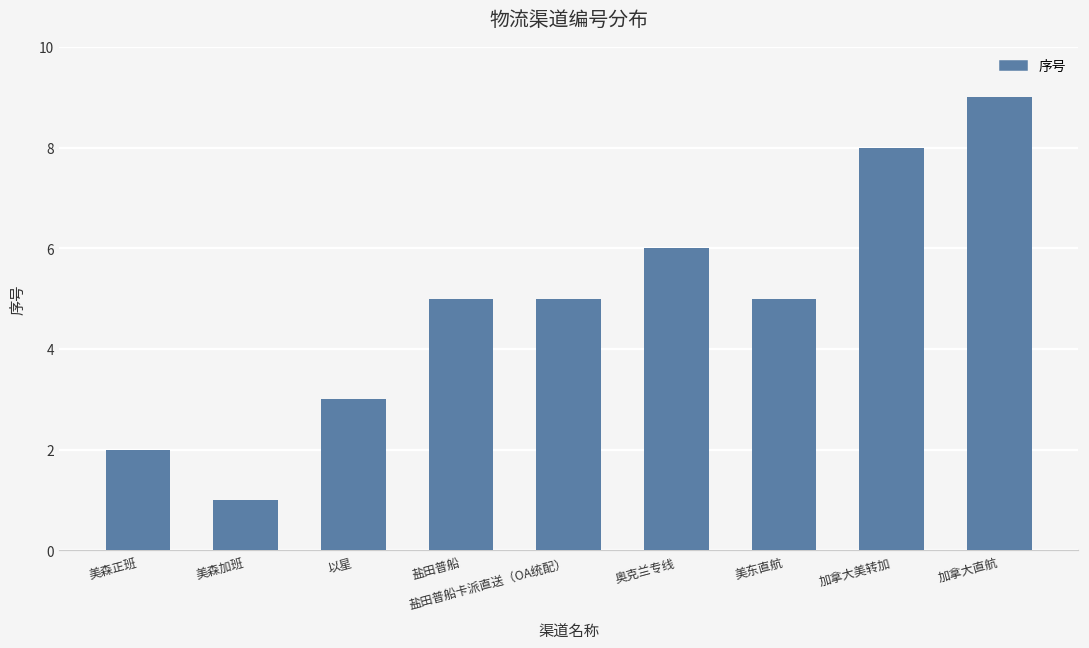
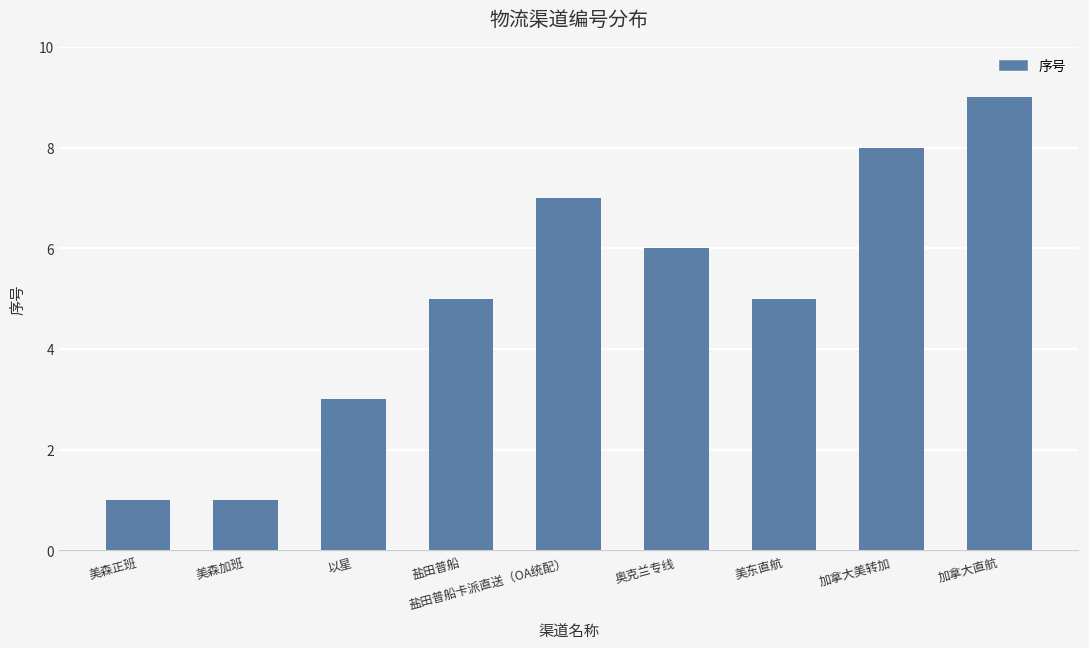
  {
-   "美森正班": 2,
+   "美森正班": 1,
    "美森加班": 1,
    "以星": 3,
    "盐田普船": 5,
-   "盐田普船卡派直送（OA统配）": 5,
+   "盐田普船卡派直送（OA统配）": 7,
    "奥克兰专线": 6,
    "美东直航": 5,
    "加拿大美转加": 8,
    "加拿大直航": 9
  }
